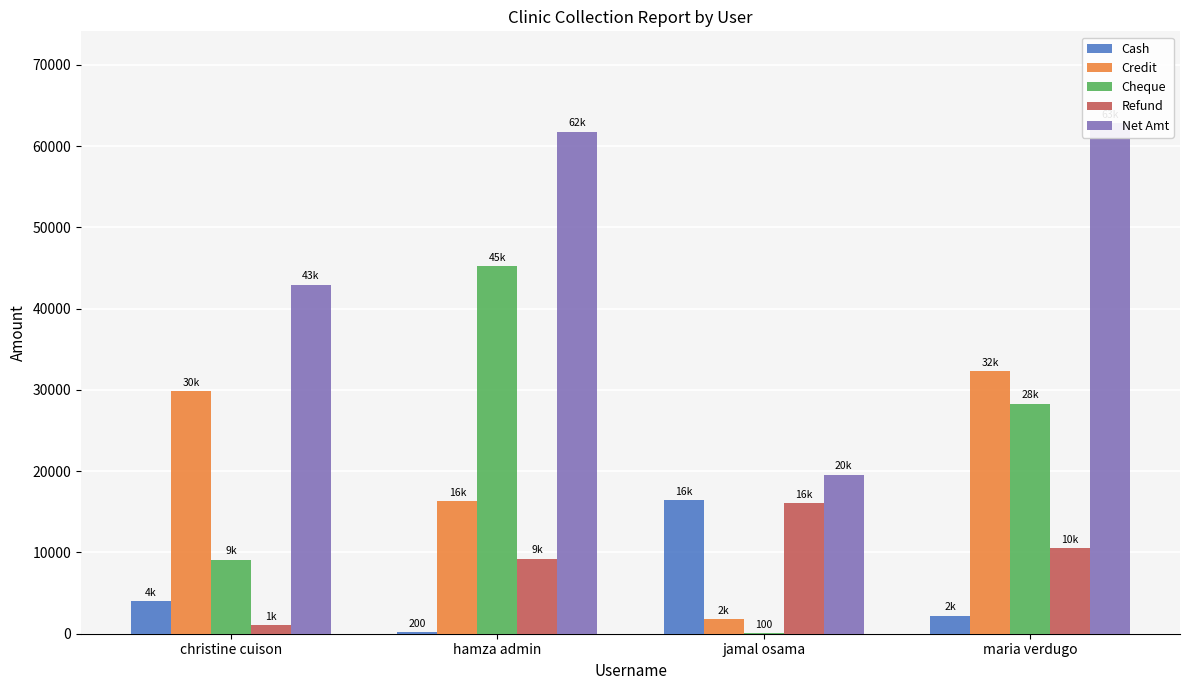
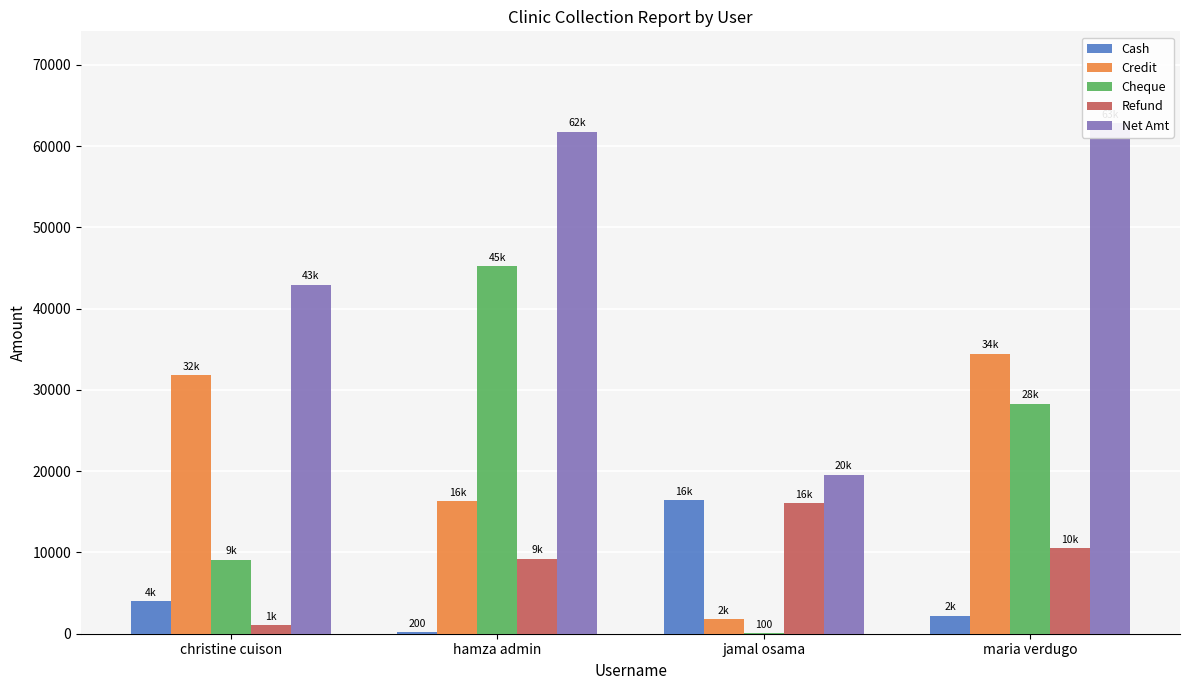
  {
    "Credit": {
-     "christine cuison": "30k",
+     "christine cuison": "32k",
      "hamza admin": "16k",
      "jamal osama": "2k",
-     "maria verdugo": "32k"
+     "maria verdugo": "34k"
    },
    "Cheque": {
      "christine cuison": "9k",
      "hamza admin": "45k",
      "jamal osama": "100",
      "maria verdugo": "28k"
    },
    "Refund": {
      "christine cuison": "1k",
      "hamza admin": "9k",
      "jamal osama": "16k",
      "maria verdugo": "10k"
    }
  }
